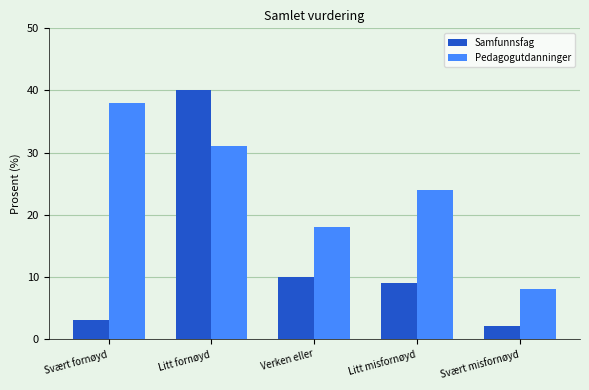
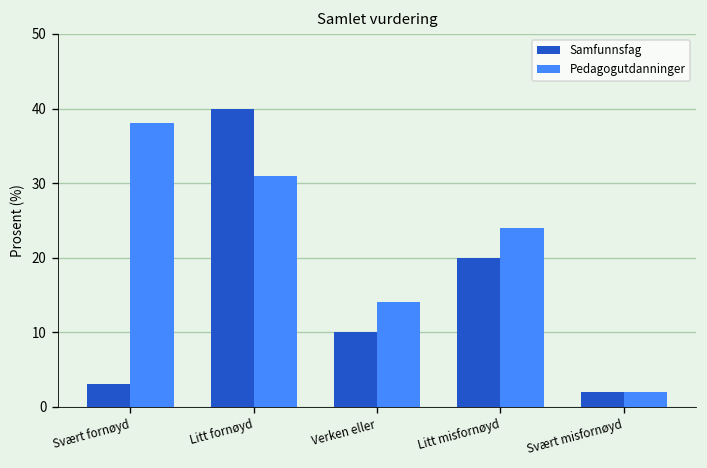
  {
    "Samfunnsfag": {
      "Svært fornøyd": 3,
      "Litt fornøyd": 40,
      "Verken eller": 10,
-     "Litt misfornøyd": 9,
+     "Litt misfornøyd": 20,
      "Svært misfornøyd": 2
    },
    "Pedagogutdanninger": {
      "Svært fornøyd": 38,
      "Litt fornøyd": 31,
-     "Verken eller": 18,
+     "Verken eller": 14,
      "Litt misfornøyd": 24,
-     "Svært misfornøyd": 8
+     "Svært misfornøyd": 2
    }
  }
